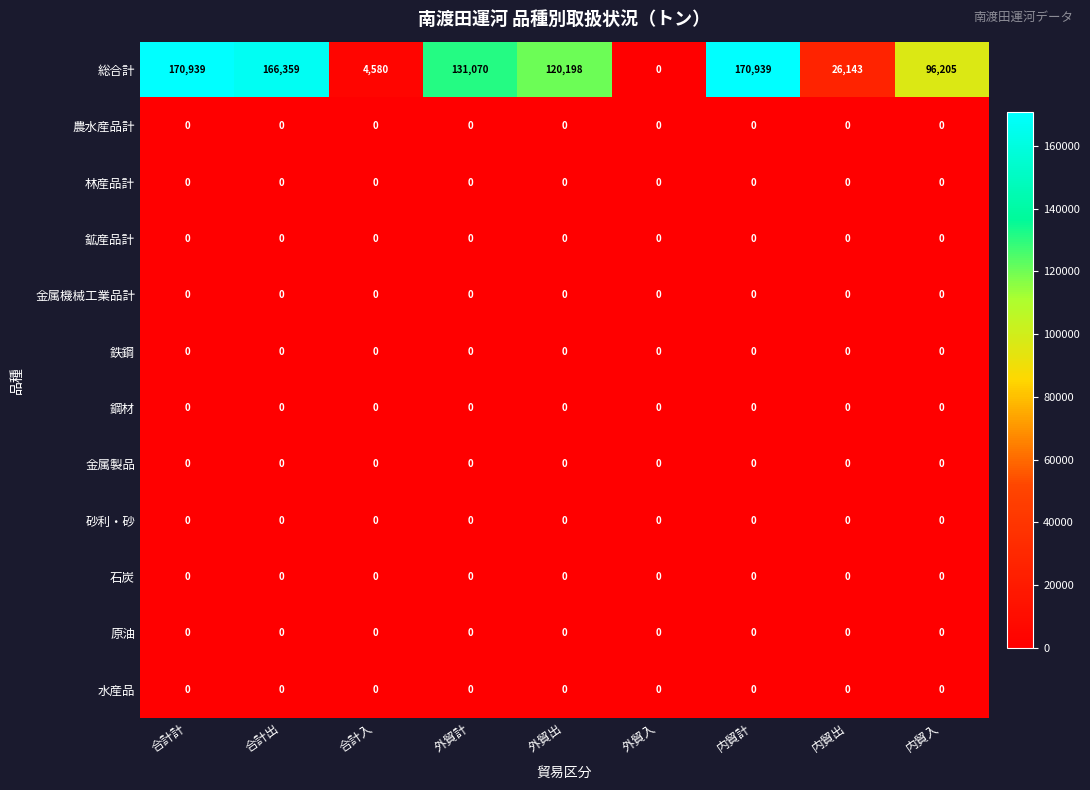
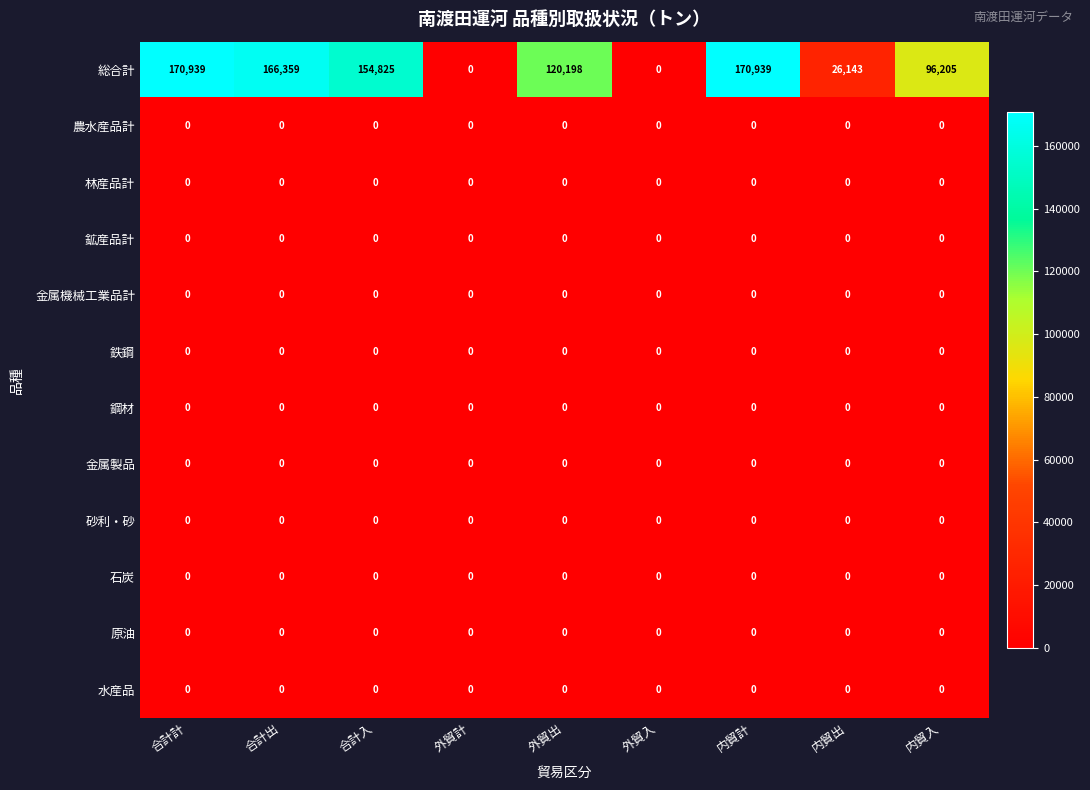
  {
    "総合計": {
      "合計計": "170,939",
      "合計出": "166,359",
-     "合計入": "4,580",
-     "外貿計": "131,070",
+     "合計入": "154,825",
+     "外貿計": "0",
      "外貿出": "120,198",
      "外貿入": "0",
      "内貿計": "170,939",
      "内貿出": "26,143",
      "内貿入": "96,205"
    },
    "農水産品計": {
      "合計計": "0",
      "合計出": "0",
      "合計入": "0",
      "外貿計": "0",
      "外貿出": "0",
      "外貿入": "0",
      "内貿計": "0",
      "内貿出": "0",
      "内貿入": "0"
    },
    "林産品計": {
      "合計計": "0",
      "合計出": "0",
      "合計入": "0",
      "外貿計": "0",
      "外貿出": "0",
      "外貿入": "0",
      "内貿計": "0",
      "内貿出": "0",
      "内貿入": "0"
    },
    "鉱産品計": {
      "合計計": "0",
      "合計出": "0",
      "合計入": "0",
      "外貿計": "0",
      "外貿出": "0",
      "外貿入": "0",
      "内貿計": "0",
      "内貿出": "0",
      "内貿入": "0"
    },
    "金属機械工業品計": {
      "合計計": "0",
      "合計出": "0",
      "合計入": "0",
      "外貿計": "0",
      "外貿出": "0",
      "外貿入": "0",
      "内貿計": "0",
      "内貿出": "0",
      "内貿入": "0"
    },
    "鉄鋼": {
      "合計計": "0",
      "合計出": "0",
      "合計入": "0",
      "外貿計": "0",
      "外貿出": "0",
      "外貿入": "0",
      "内貿計": "0",
      "内貿出": "0",
      "内貿入": "0"
    },
    "鋼材": {
      "合計計": "0",
      "合計出": "0",
      "合計入": "0",
      "外貿計": "0",
      "外貿出": "0",
      "外貿入": "0",
      "内貿計": "0",
      "内貿出": "0",
      "内貿入": "0"
    },
    "金属製品": {
      "合計計": "0",
      "合計出": "0",
      "合計入": "0",
      "外貿計": "0",
      "外貿出": "0",
      "外貿入": "0",
      "内貿計": "0",
      "内貿出": "0",
      "内貿入": "0"
    },
    "砂利・砂": {
      "合計計": "0",
      "合計出": "0",
      "合計入": "0",
      "外貿計": "0",
      "外貿出": "0",
      "外貿入": "0",
      "内貿計": "0",
      "内貿出": "0",
      "内貿入": "0"
    },
    "石炭": {
      "合計計": "0",
      "合計出": "0",
      "合計入": "0",
      "外貿計": "0",
      "外貿出": "0",
      "外貿入": "0",
      "内貿計": "0",
      "内貿出": "0",
      "内貿入": "0"
    },
    "原油": {
      "合計計": "0",
      "合計出": "0",
      "合計入": "0",
      "外貿計": "0",
      "外貿出": "0",
      "外貿入": "0",
      "内貿計": "0",
      "内貿出": "0",
      "内貿入": "0"
    },
    "水産品": {
      "合計計": "0",
      "合計出": "0",
      "合計入": "0",
      "外貿計": "0",
      "外貿出": "0",
      "外貿入": "0",
      "内貿計": "0",
      "内貿出": "0",
      "内貿入": "0"
    }
  }
